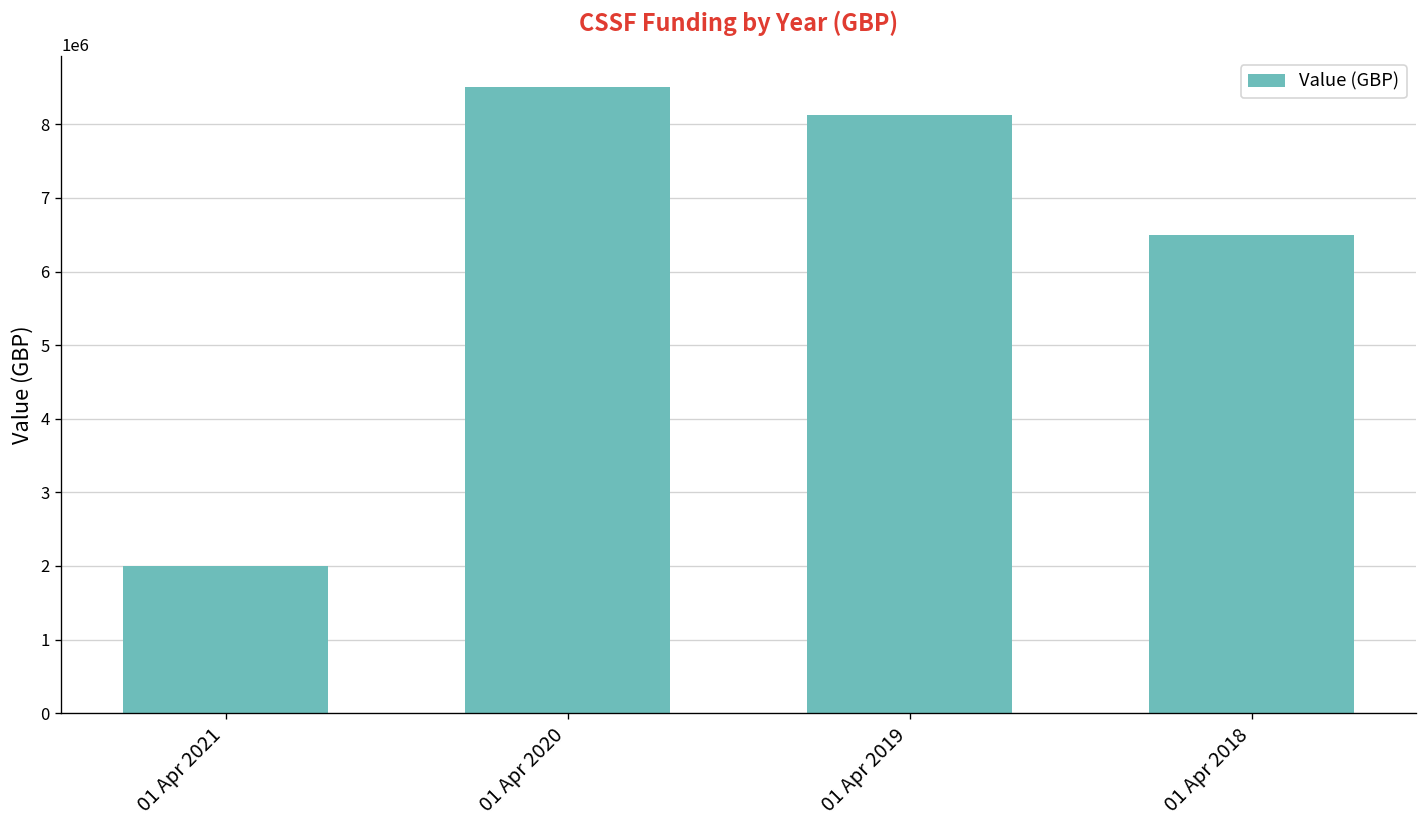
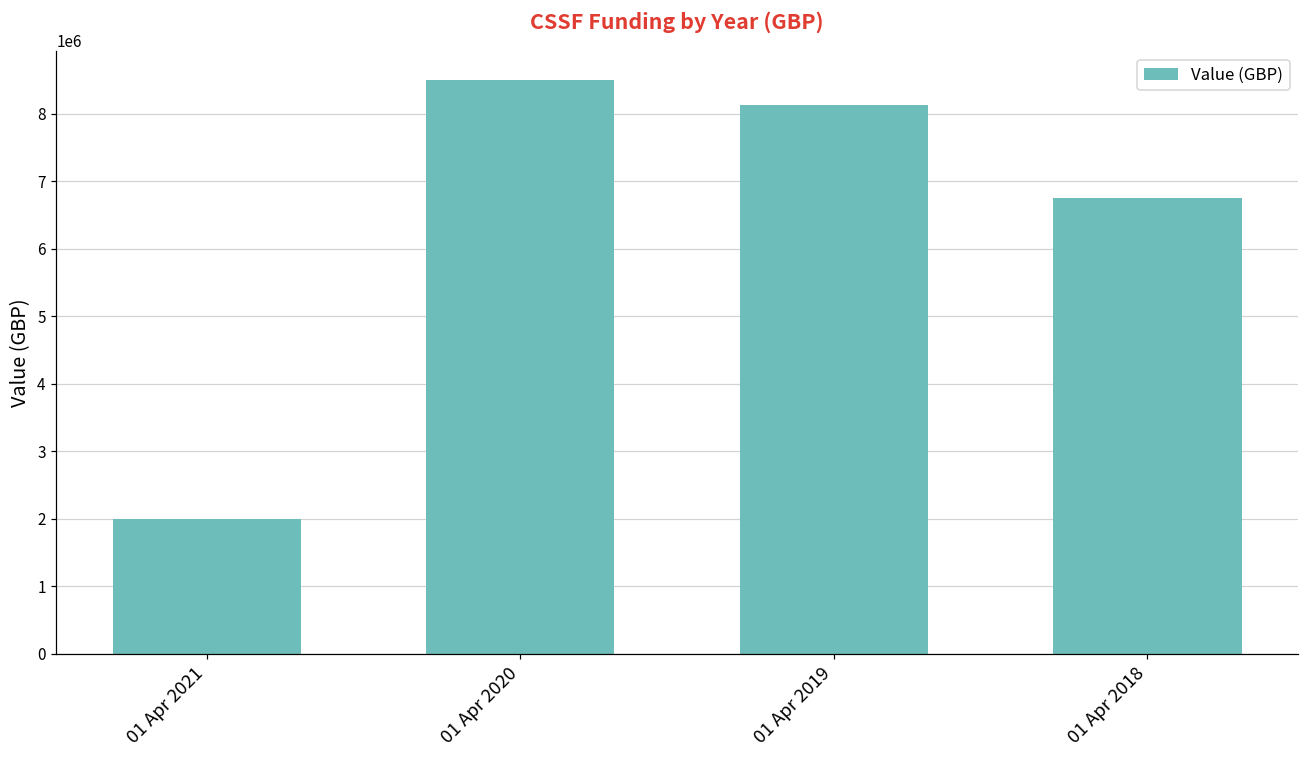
  {
    "01 Apr 2021": 2000000,
    "01 Apr 2020": 8500000,
    "01 Apr 2019": 8100000,
-   "01 Apr 2018": 6500000
+   "01 Apr 2018": 6700000
  }
